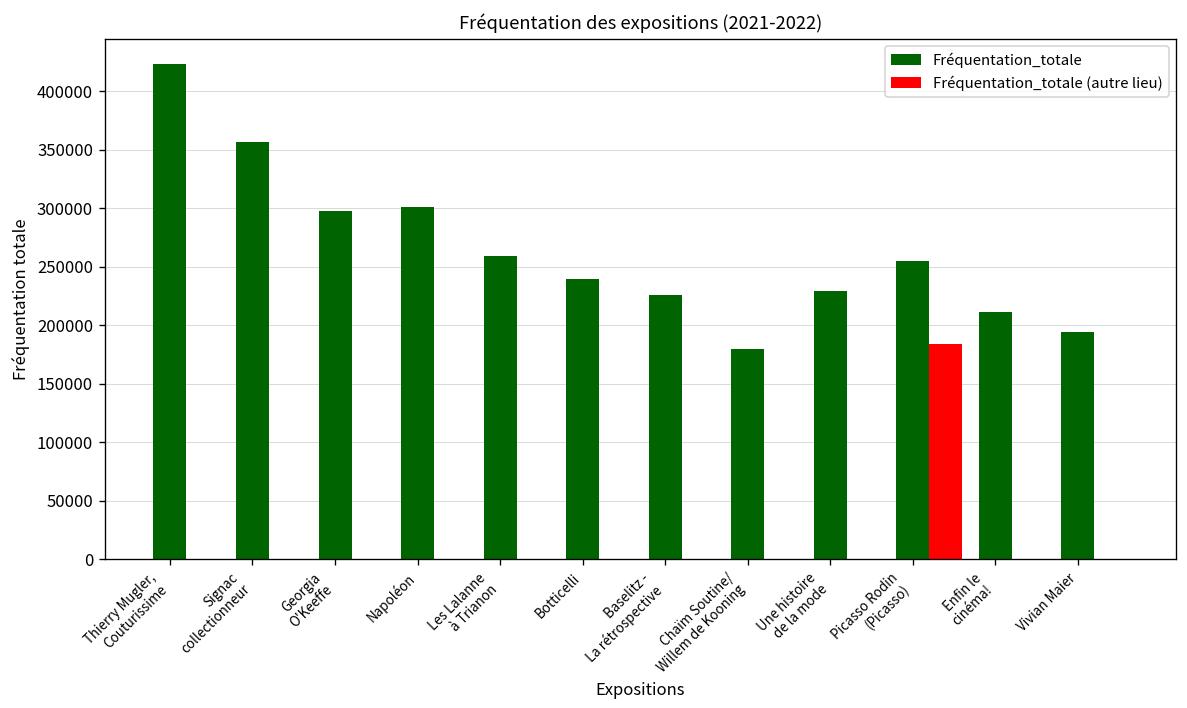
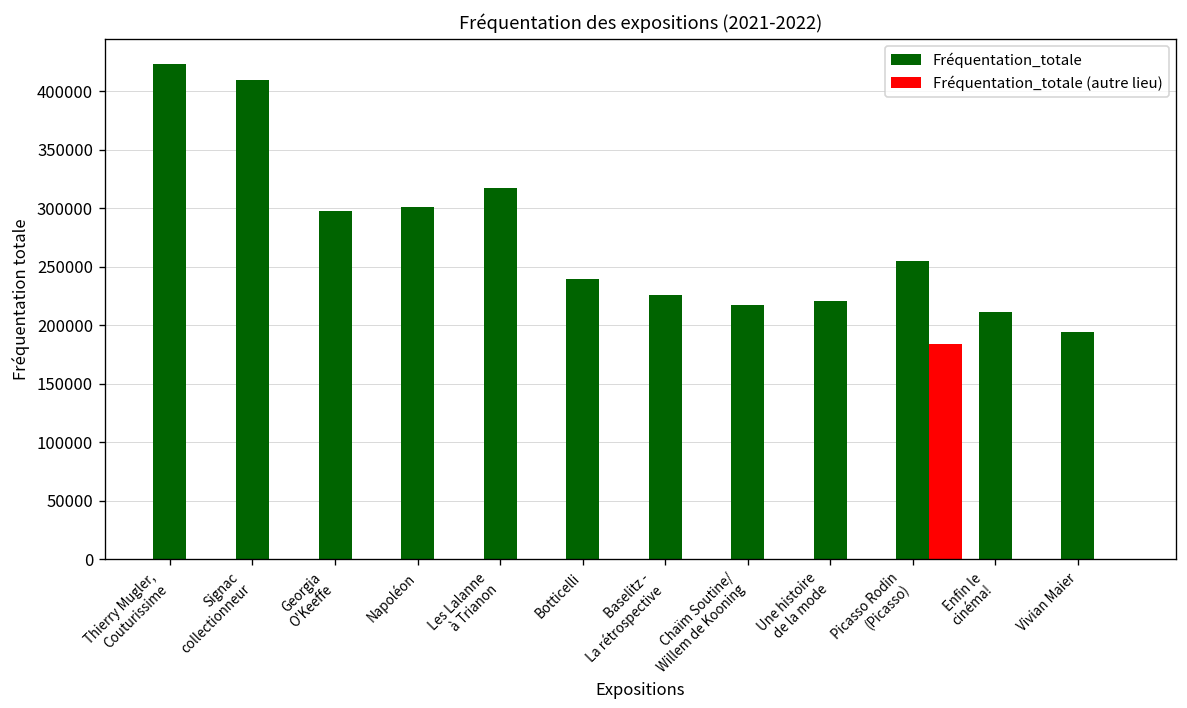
  {
    "Fréquentation_totale": {
      "Thierry Mugler, Couturissime": 420000,
-     "Signac collectionneur": 360000,
+     "Signac collectionneur": 410000,
      "Georgia O'Keeffe": 300000,
      "Napoléon": 300000,
-     "Les Lalanne à Trianon": 260000,
+     "Les Lalanne à Trianon": 320000,
      "Botticelli": 240000,
      "Baselitz - La rétrospective": 230000,
-     "Chaïm Soutine/ Willem de Kooning": 180000,
-     "Une histoire de la mode": 230000,
+     "Chaïm Soutine/ Willem de Kooning": 220000,
+     "Une histoire de la mode": 220000,
      "Picasso Rodin (Picasso)": 260000,
      "Enfin le cinéma!": 210000,
      "Vivian Maier": 190000
    },
    "Fréquentation_totale (autre lieu)": {
      "Thierry Mugler, Couturissime": 0,
      "Signac collectionneur": 0,
      "Georgia O'Keeffe": 0,
      "Napoléon": 0,
      "Les Lalanne à Trianon": 0,
      "Botticelli": 0,
      "Baselitz - La rétrospective": 0,
      "Chaïm Soutine/ Willem de Kooning": 0,
      "Une histoire de la mode": 0,
      "Picasso Rodin (Picasso)": 180000,
      "Enfin le cinéma!": 0,
      "Vivian Maier": 0
    }
  }
